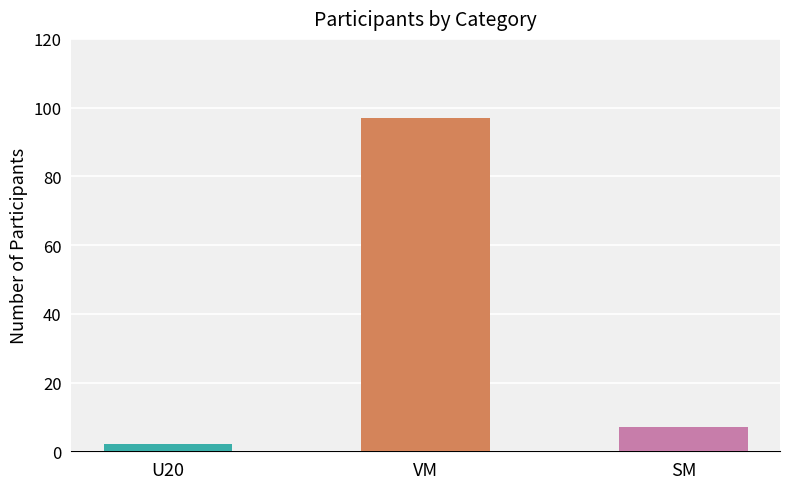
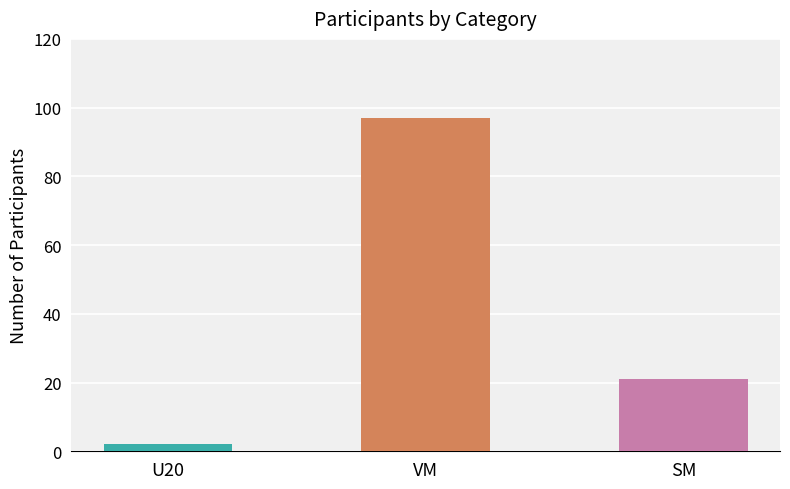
  {
    "U20": 2,
    "VM": 97,
-   "SM": 7
+   "SM": 21
  }
